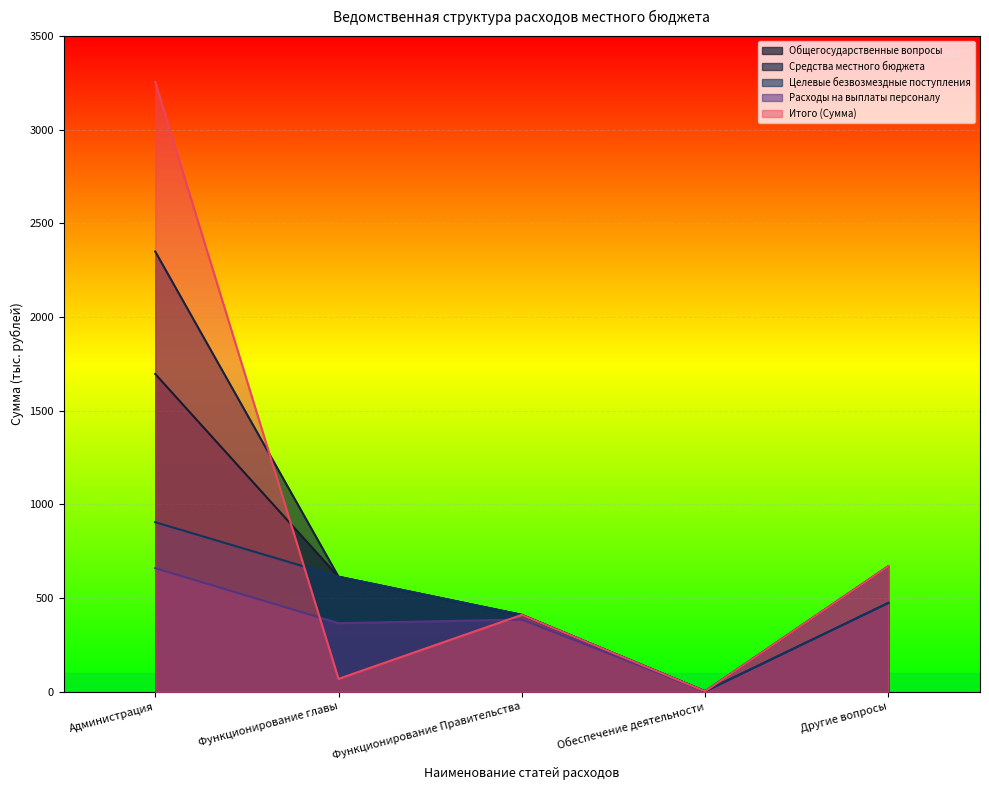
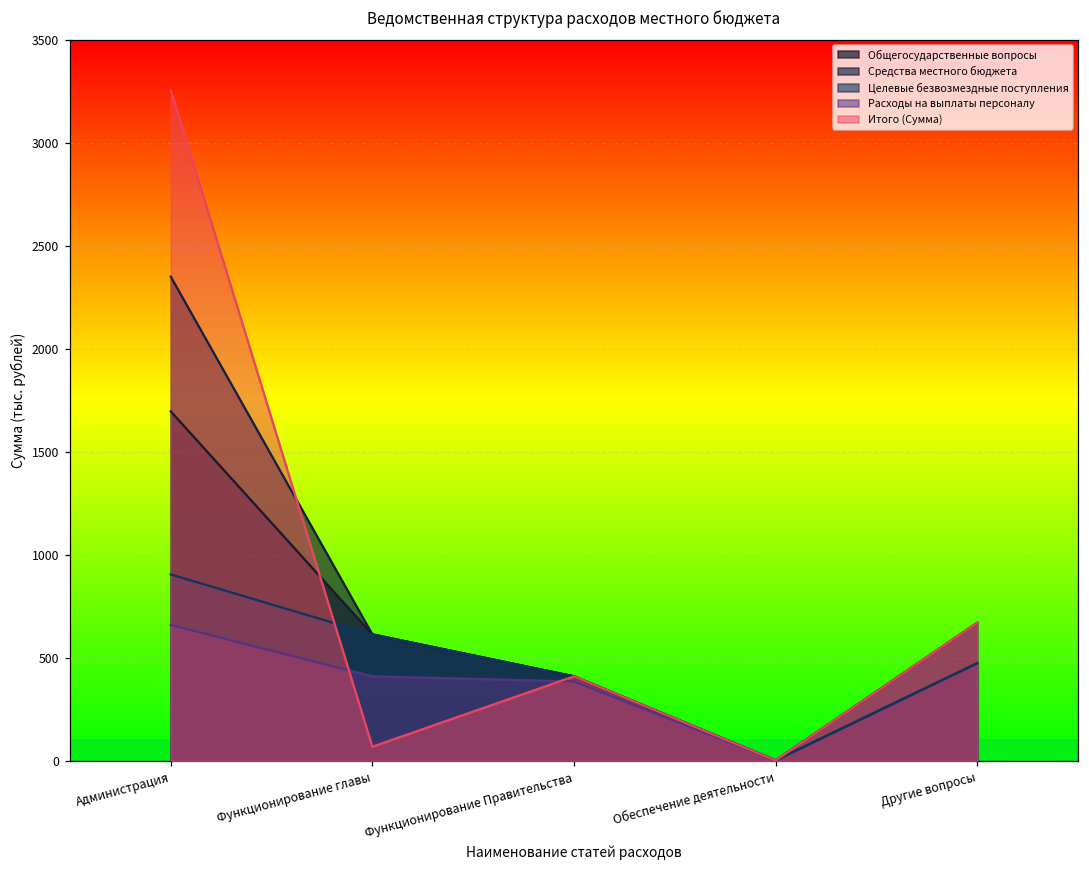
  {
    "Расходы на выплаты персоналу": {
      "Администрация": 660,
-     "Функционирование главы": 370,
+     "Функционирование главы": 410,
      "Функционирование Правительства": 390
    },
    "Итого (Сумма)": {
      "Администрация": 3250,
      "Функционирование главы": 70
    }
  }
